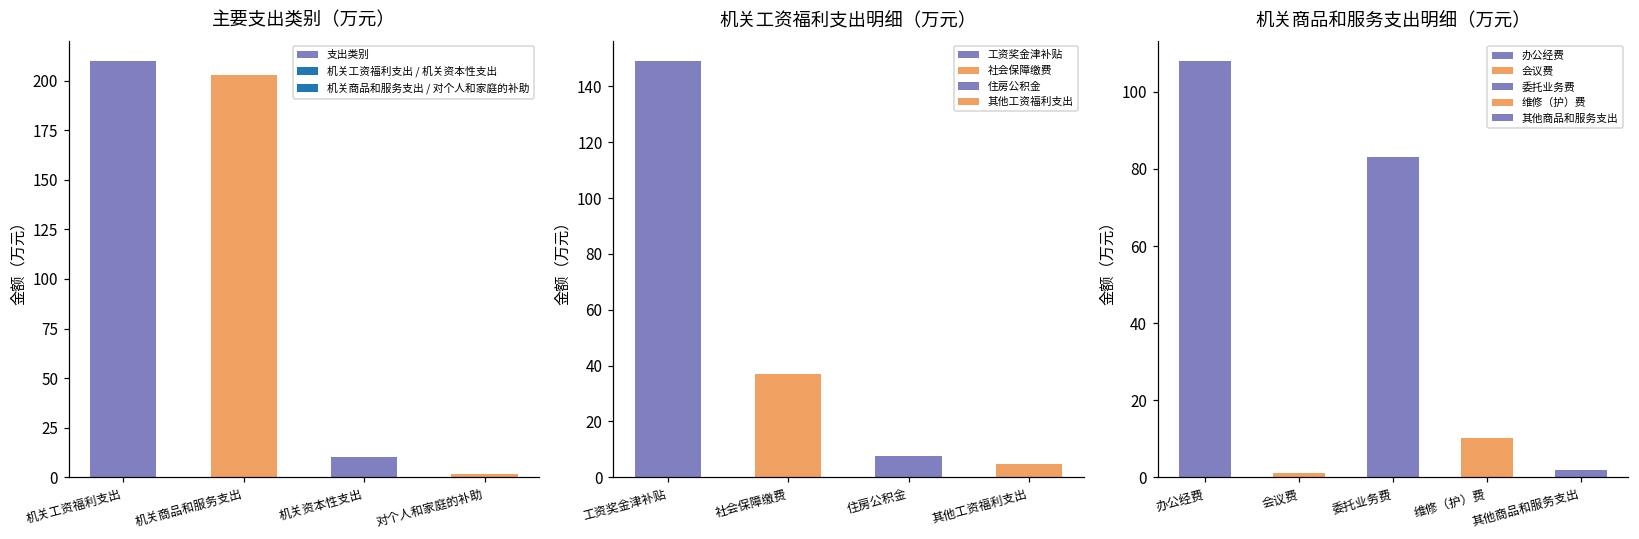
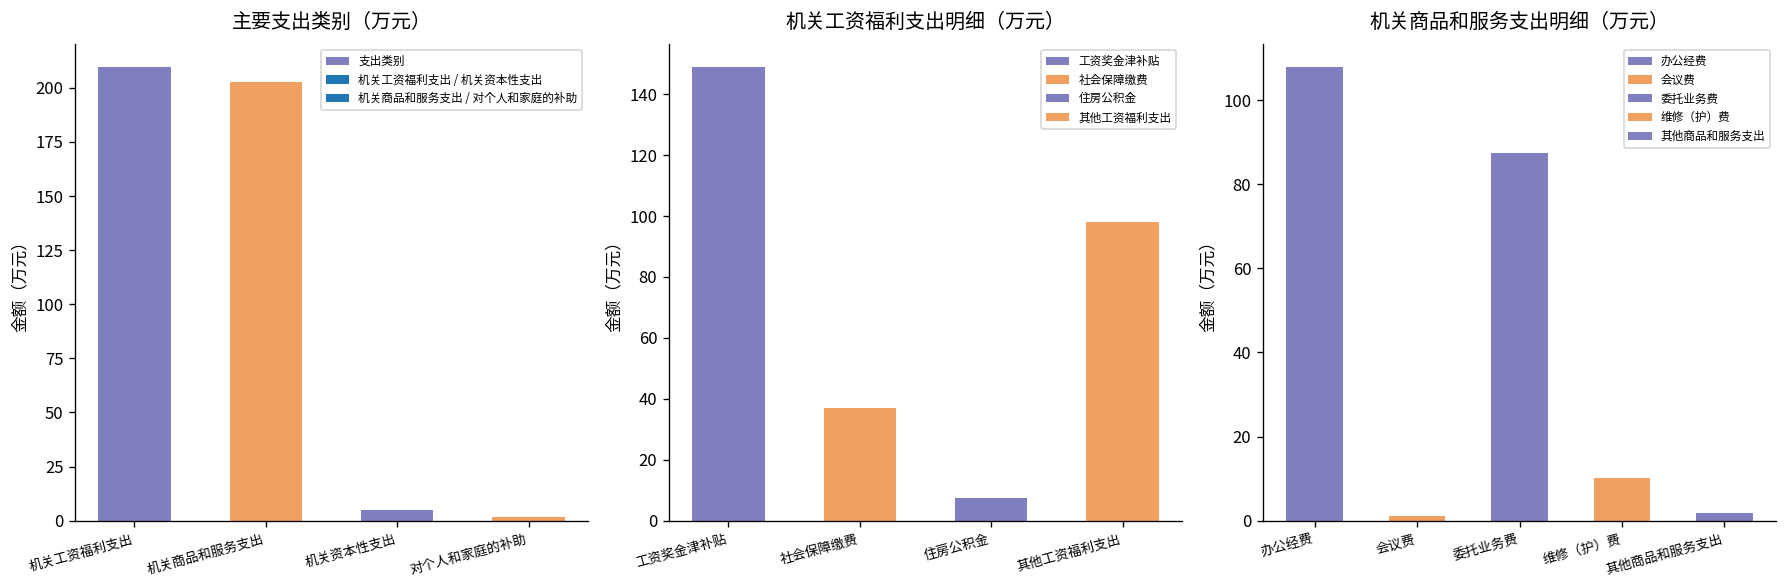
  {
    "主要支出类别（万元）": {
      "机关工资福利支出": 210,
      "机关商品和服务支出": 203,
-     "机关资本性支出": 10,
+     "机关资本性支出": 5,
      "对个人和家庭的补助": 2
    },
    "机关工资福利支出明细（万元）": {
      "工资奖金津补贴": 149,
      "社会保障缴费": 37,
      "住房公积金": 8,
-     "其他工资福利支出": 5
+     "其他工资福利支出": 98
    },
    "机关商品和服务支出明细（万元）": {
      "办公经费": 108,
      "会议费": 1,
-     "委托业务费": 83,
+     "委托业务费": 88,
      "维修（护）费": 10,
      "其他商品和服务支出": 2
    }
  }
